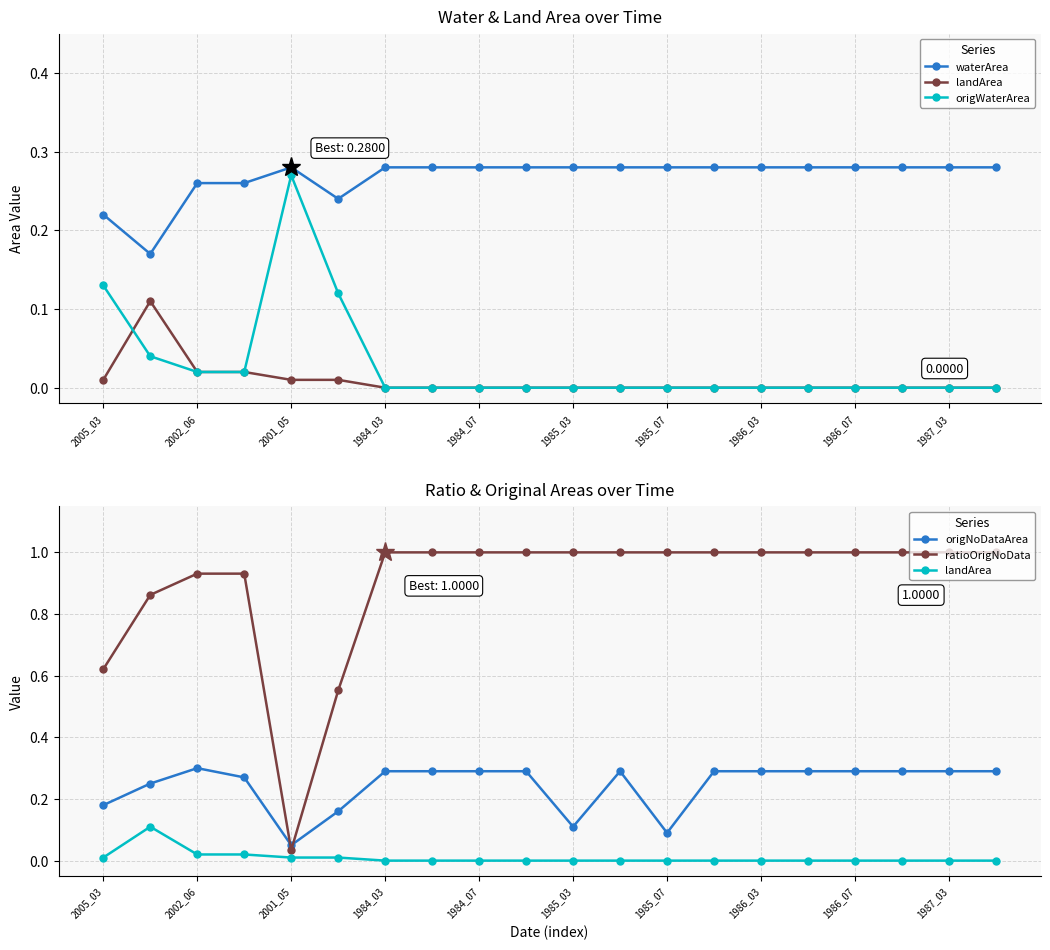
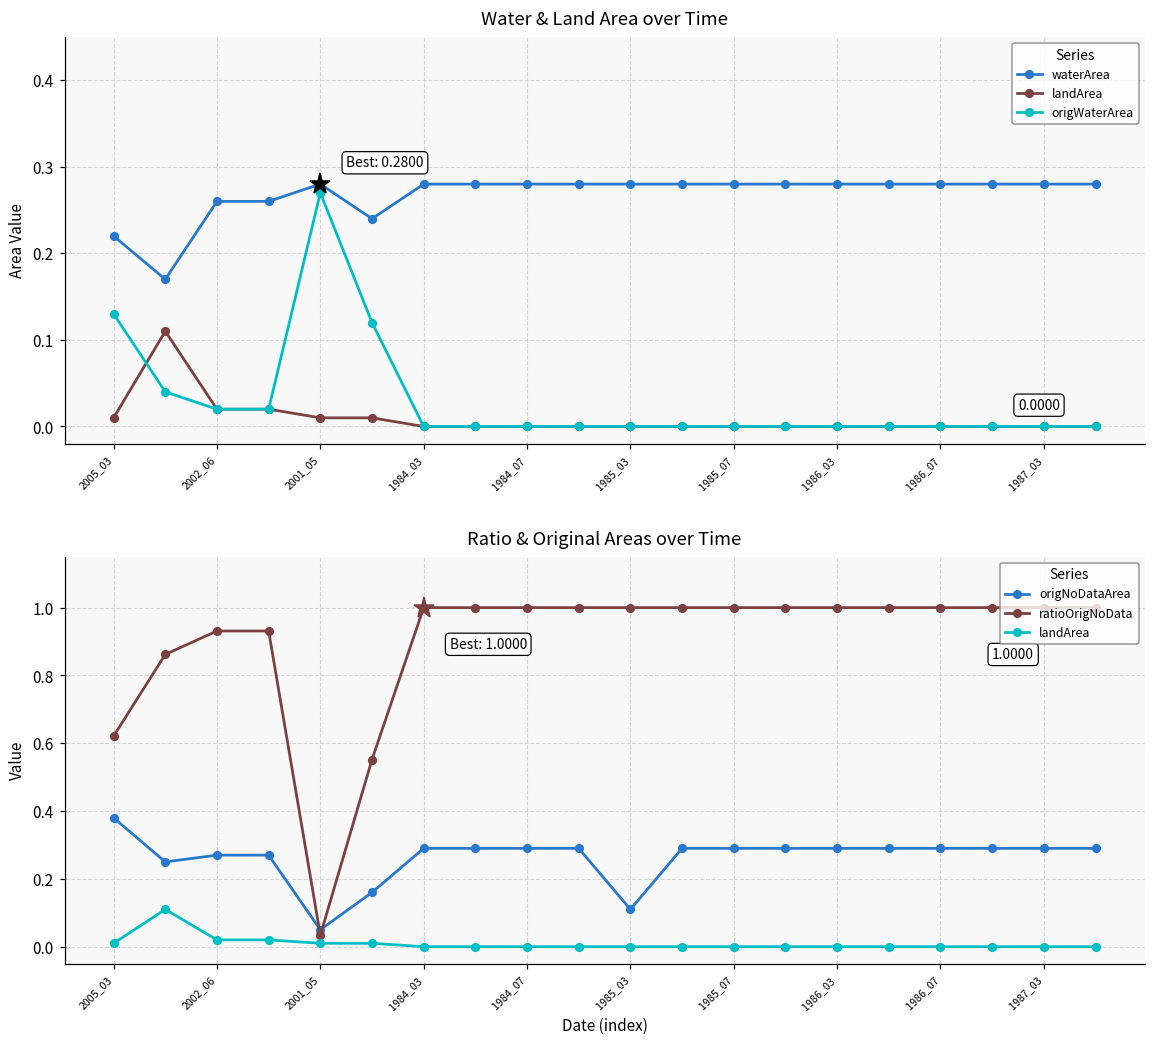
  {
    "Water & Land Area over Time": {
      "waterArea": {
        "2005_03": 0.22,
        "2002_06": 0.26,
        "1984_07": 0.28,
        "1985_03": 0.28,
        "1985_07": 0.28,
        "1986_03": 0.28,
        "1986_07": 0.28,
        "1987_03": 0.28
      },
      "origWaterArea": {
        "2005_03": 0.13,
        "2001_05": 0.27
      }
    },
    "Ratio & Original Areas over Time": {
      "origNoDataArea": {
-       "2005_03": 0.18,
-       "2002_06": 0.30,
+       "2005_03": 0.38,
+       "2002_06": 0.27,
        "2001_05": 0.05,
        "1984_03": 0.29,
        "1984_07": 0.29,
        "1985_03": 0.11,
-       "1985_07": 0.09,
+       "1985_07": 0.29,
        "1986_03": 0.29,
        "1986_07": 0.29,
        "1987_03": 0.29
      },
      "landArea": {
        "2005_03": 0.01,
        "2002_06": 0.02,
        "2001_05": 0.01,
        "1984_03": 0.00,
        "1984_07": 0.00,
        "1985_03": 0.00,
        "1985_07": 0.00,
        "1986_03": 0.00,
        "1986_07": 0.00,
        "1987_03": 0.00
      }
    }
  }
